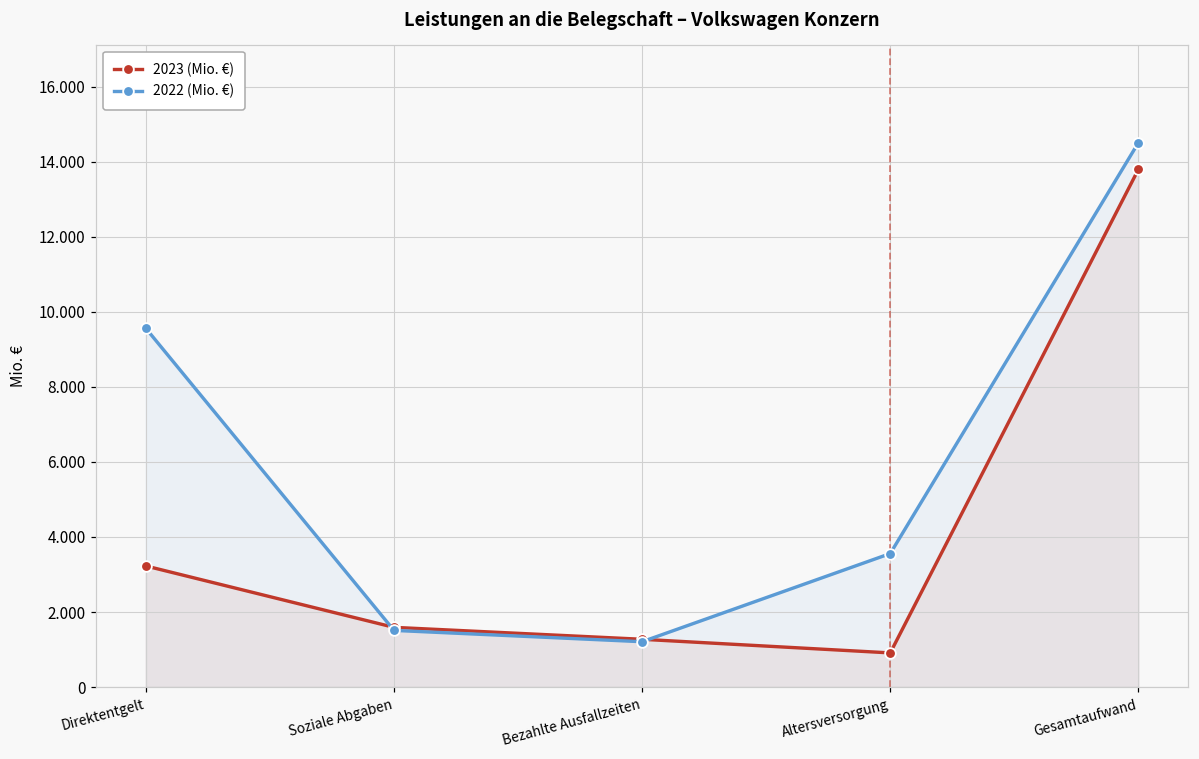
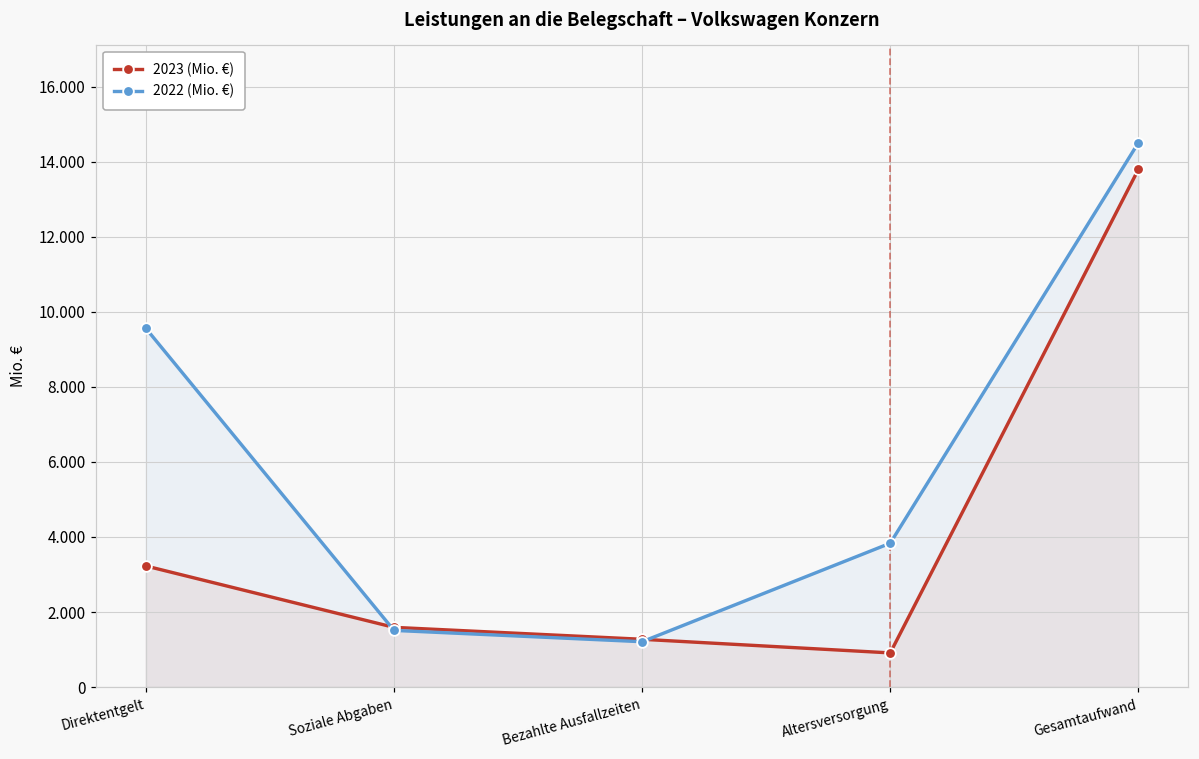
  {
    "2023 (Mio. €)": {
      "Direktentgelt": 3.2,
      "Soziale Abgaben": 1.6,
      "Altersversorgung": 0.9,
      "Gesamtaufwand": 13.8
    },
    "2022 (Mio. €)": {
      "Direktentgelt": 9.6,
      "Soziale Abgaben": 1.5,
-     "Altersversorgung": 3.6,
+     "Altersversorgung": 3.8,
      "Gesamtaufwand": 14.5
    }
  }
